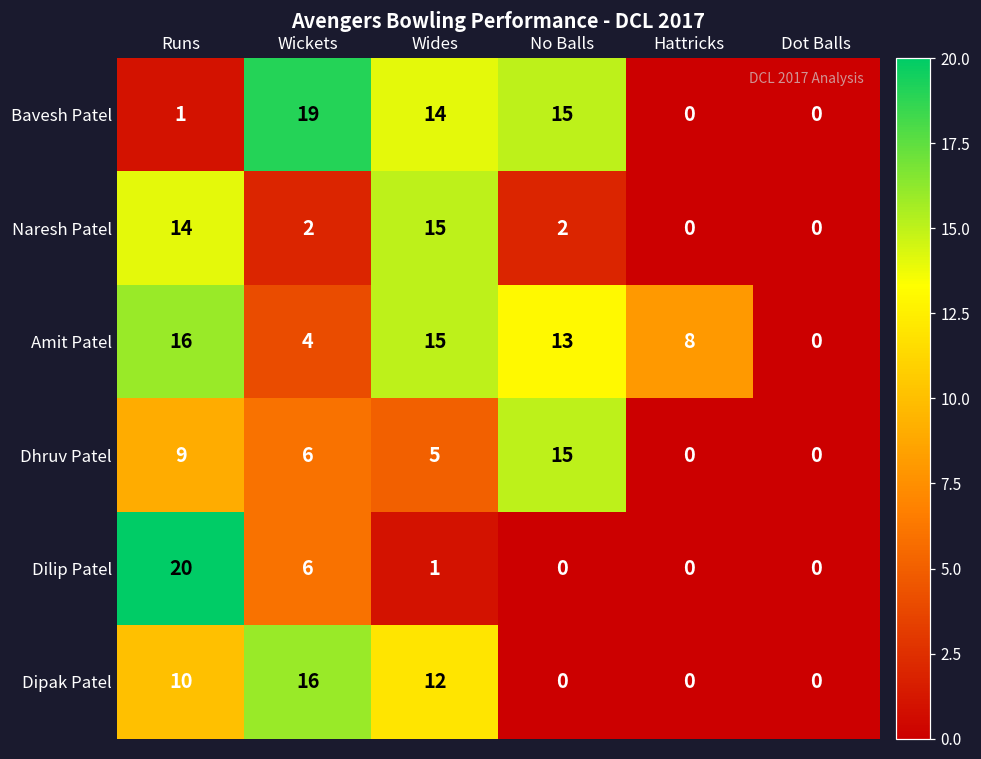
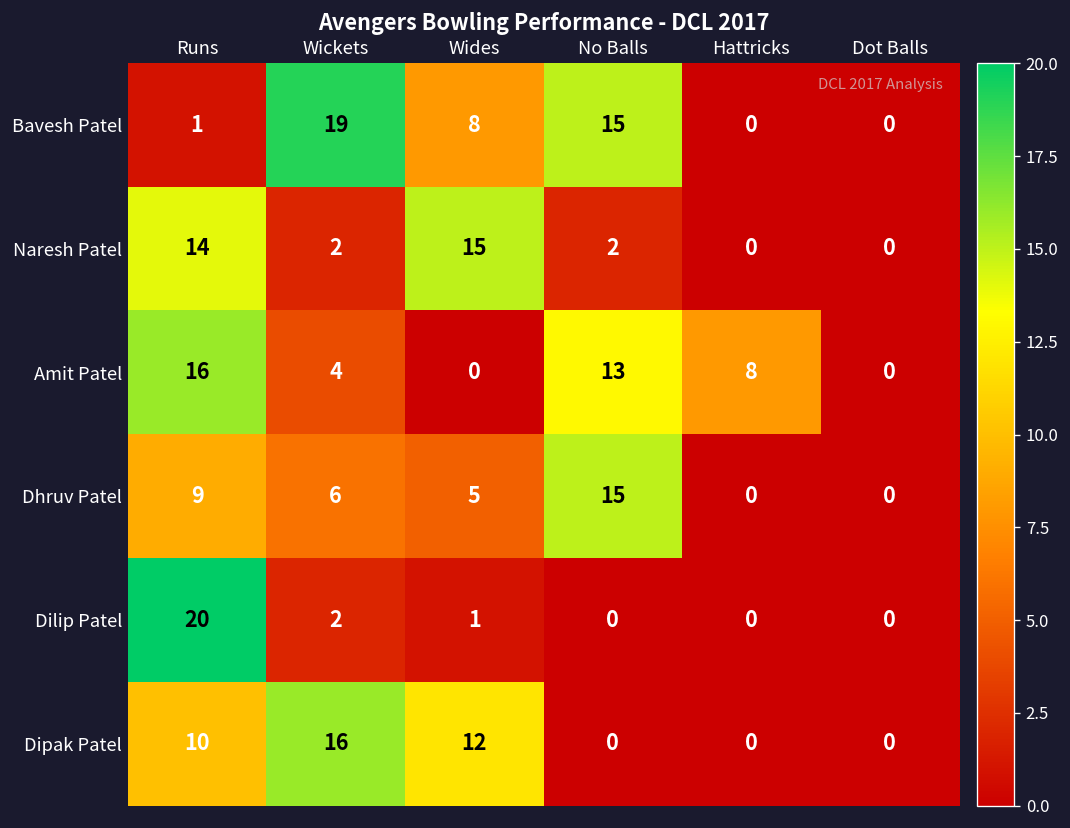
  {
    "Bavesh Patel": {
      "Runs": 1,
      "Wickets": 19,
-     "Wides": 14,
+     "Wides": 8,
      "No Balls": 15,
      "Hattricks": 0
    },
    "Naresh Patel": {
      "Runs": 14,
      "Wickets": 2,
      "Wides": 15,
      "No Balls": 2,
      "Hattricks": 0,
      "Dot Balls": 0
    },
    "Amit Patel": {
      "Runs": 16,
      "Wickets": 4,
-     "Wides": 15,
+     "Wides": 0,
      "No Balls": 13,
      "Hattricks": 8,
      "Dot Balls": 0
    },
    "Dhruv Patel": {
      "Runs": 9,
      "Wickets": 6,
      "Wides": 5,
      "No Balls": 15,
      "Hattricks": 0,
      "Dot Balls": 0
    },
    "Dilip Patel": {
      "Runs": 20,
-     "Wickets": 6,
+     "Wickets": 2,
      "Wides": 1,
      "No Balls": 0,
      "Hattricks": 0,
      "Dot Balls": 0
    },
    "Dipak Patel": {
      "Runs": 10,
      "Wickets": 16,
      "Wides": 12,
      "No Balls": 0,
      "Hattricks": 0,
      "Dot Balls": 0
    }
  }
